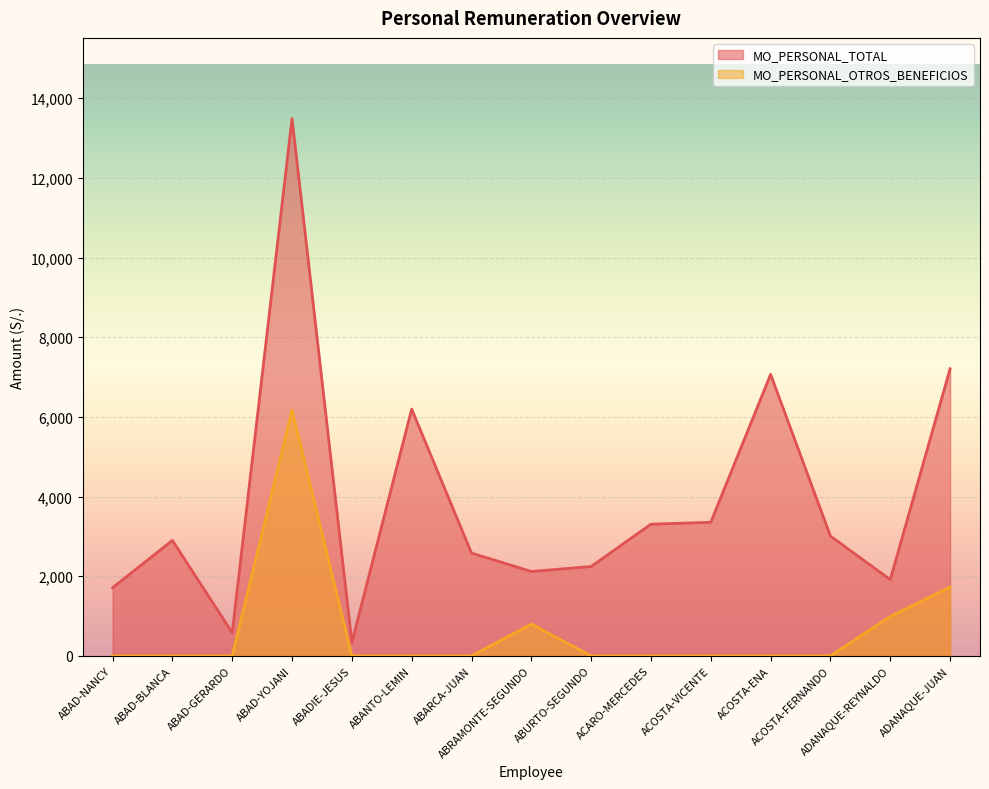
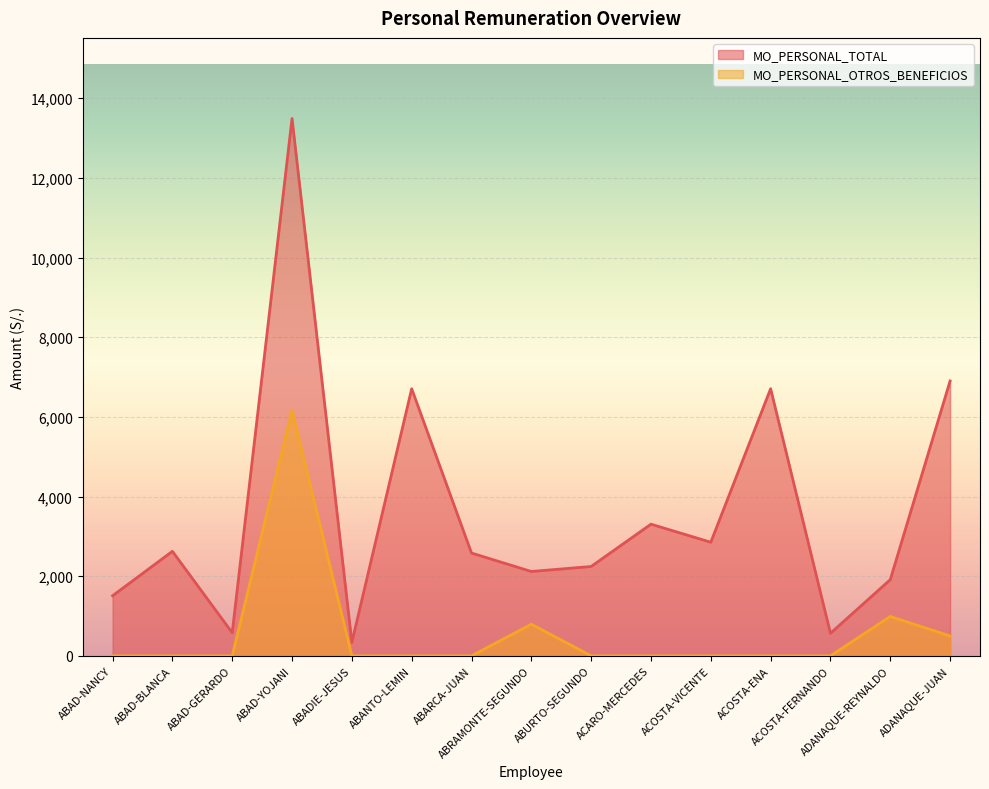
  {
    "MO_PERSONAL_TOTAL": {
-     "ABAD-NANCY": "1,700",
-     "ABAD-BLANCA": "2,900",
+     "ABAD-NANCY": "1,500",
+     "ABAD-BLANCA": "2,600",
      "ABAD-GERARDO": "600",
      "ABAD-YOJANI": "13,500",
      "ABADIE-JESUS": "300",
-     "ABANTO-LEMIN": "6,200",
+     "ABANTO-LEMIN": "6,700",
      "ABARCA-JUAN": "2,600",
      "ABRAMONTE-SEGUNDO": "2,100",
      "ABURTO-SEGUNDO": "2,200",
      "ACARO-MERCEDES": "3,300",
-     "ACOSTA-VICENTE": "3,400",
-     "ACOSTA-ENA": "7,100",
-     "ACOSTA-FERNANDO": "3,000",
+     "ACOSTA-VICENTE": "2,900",
+     "ACOSTA-ENA": "6,700",
+     "ACOSTA-FERNANDO": "600",
      "ADANAQUE-REYNALDO": "1,900",
-     "ADANAQUE-JUAN": "7,200"
+     "ADANAQUE-JUAN": "6,900"
    },
    "MO_PERSONAL_OTROS_BENEFICIOS": {
      "ABAD-NANCY": "0",
      "ABAD-BLANCA": "0",
      "ABAD-GERARDO": "0",
      "ABAD-YOJANI": "6,200",
      "ABADIE-JESUS": "0",
      "ABANTO-LEMIN": "0",
      "ABARCA-JUAN": "0",
      "ABRAMONTE-SEGUNDO": "800",
      "ABURTO-SEGUNDO": "0",
      "ACARO-MERCEDES": "0",
      "ACOSTA-VICENTE": "0",
      "ACOSTA-ENA": "0",
      "ACOSTA-FERNANDO": "0",
      "ADANAQUE-REYNALDO": "1,000",
-     "ADANAQUE-JUAN": "1,700"
+     "ADANAQUE-JUAN": "500"
    }
  }
